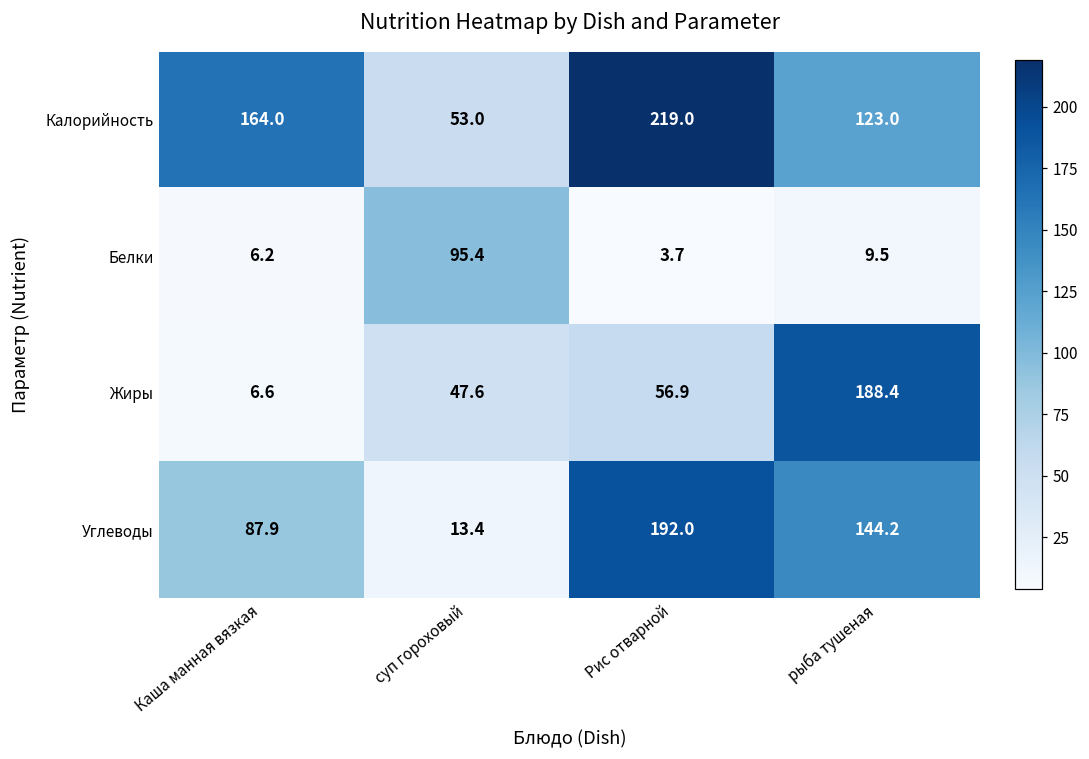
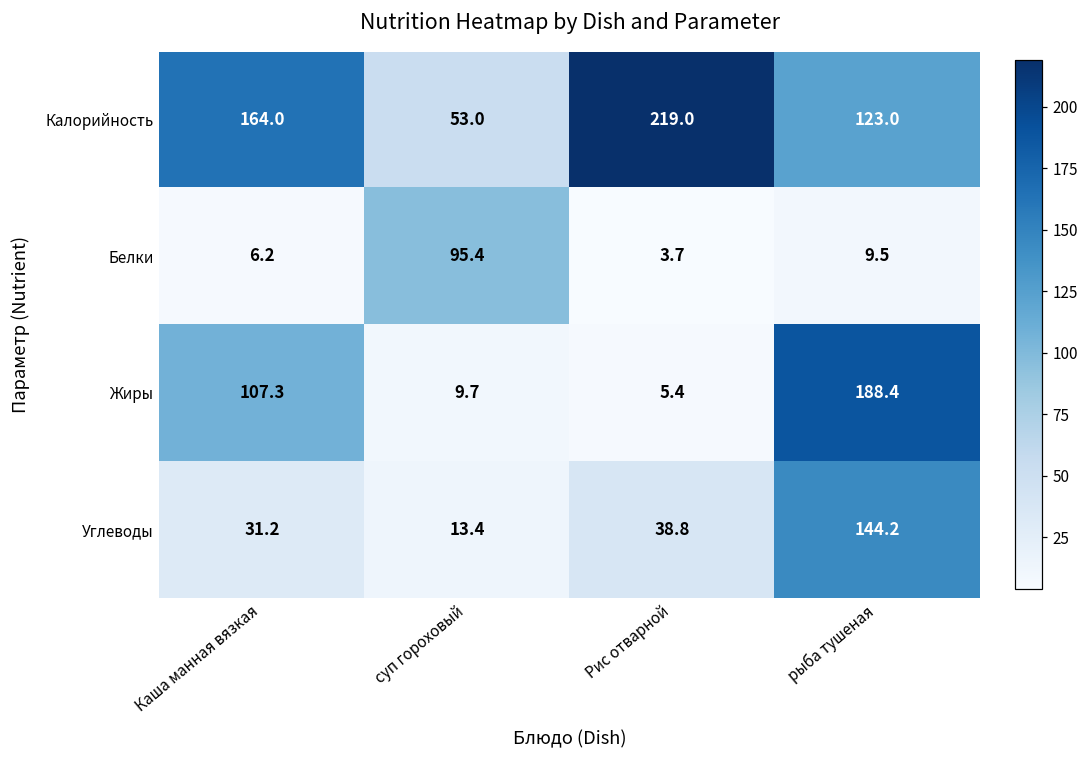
  {
    "Калорийность": {
      "Каша манная вязкая": 164.0,
      "суп гороховый": 53.0,
      "Рис отварной": 219.0,
      "рыба тушеная": 123.0
    },
    "Белки": {
      "Каша манная вязкая": 6.2,
      "суп гороховый": 95.4,
      "Рис отварной": 3.7,
      "рыба тушеная": 9.5
    },
    "Жиры": {
-     "Каша манная вязкая": 6.6,
-     "суп гороховый": 47.6,
-     "Рис отварной": 56.9,
+     "Каша манная вязкая": 107.3,
+     "суп гороховый": 9.7,
+     "Рис отварной": 5.4,
      "рыба тушеная": 188.4
    },
    "Углеводы": {
-     "Каша манная вязкая": 87.9,
+     "Каша манная вязкая": 31.2,
      "суп гороховый": 13.4,
-     "Рис отварной": 192.0,
+     "Рис отварной": 38.8,
      "рыба тушеная": 144.2
    }
  }
